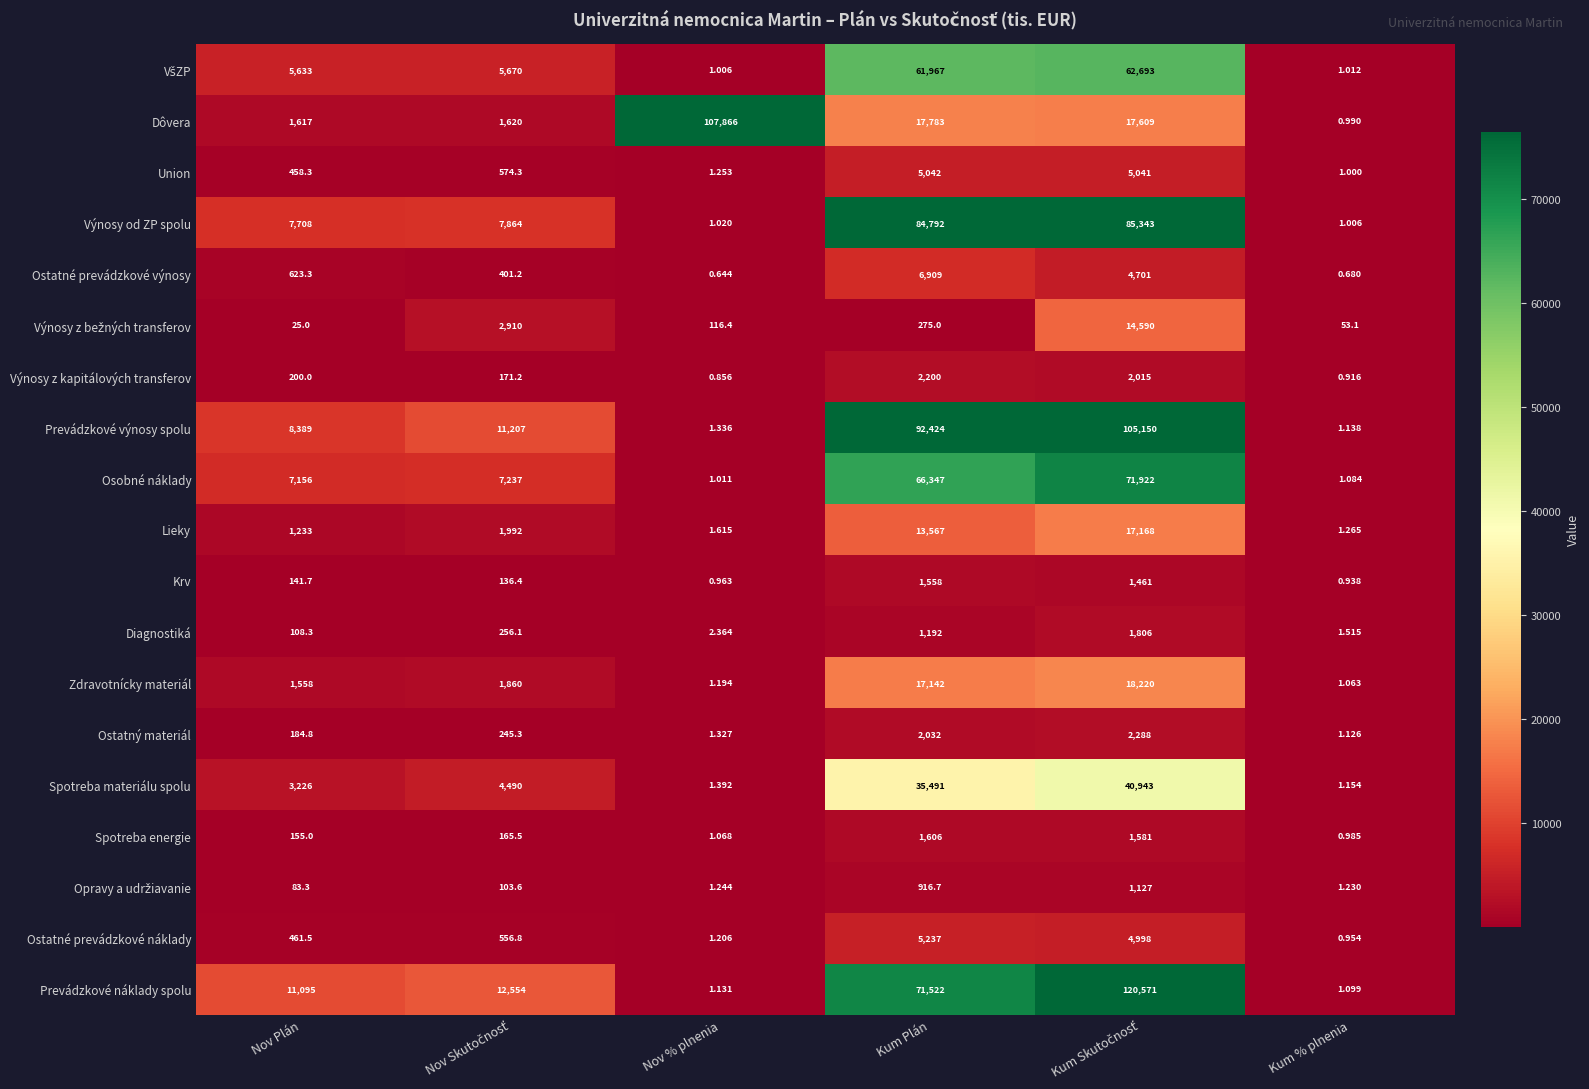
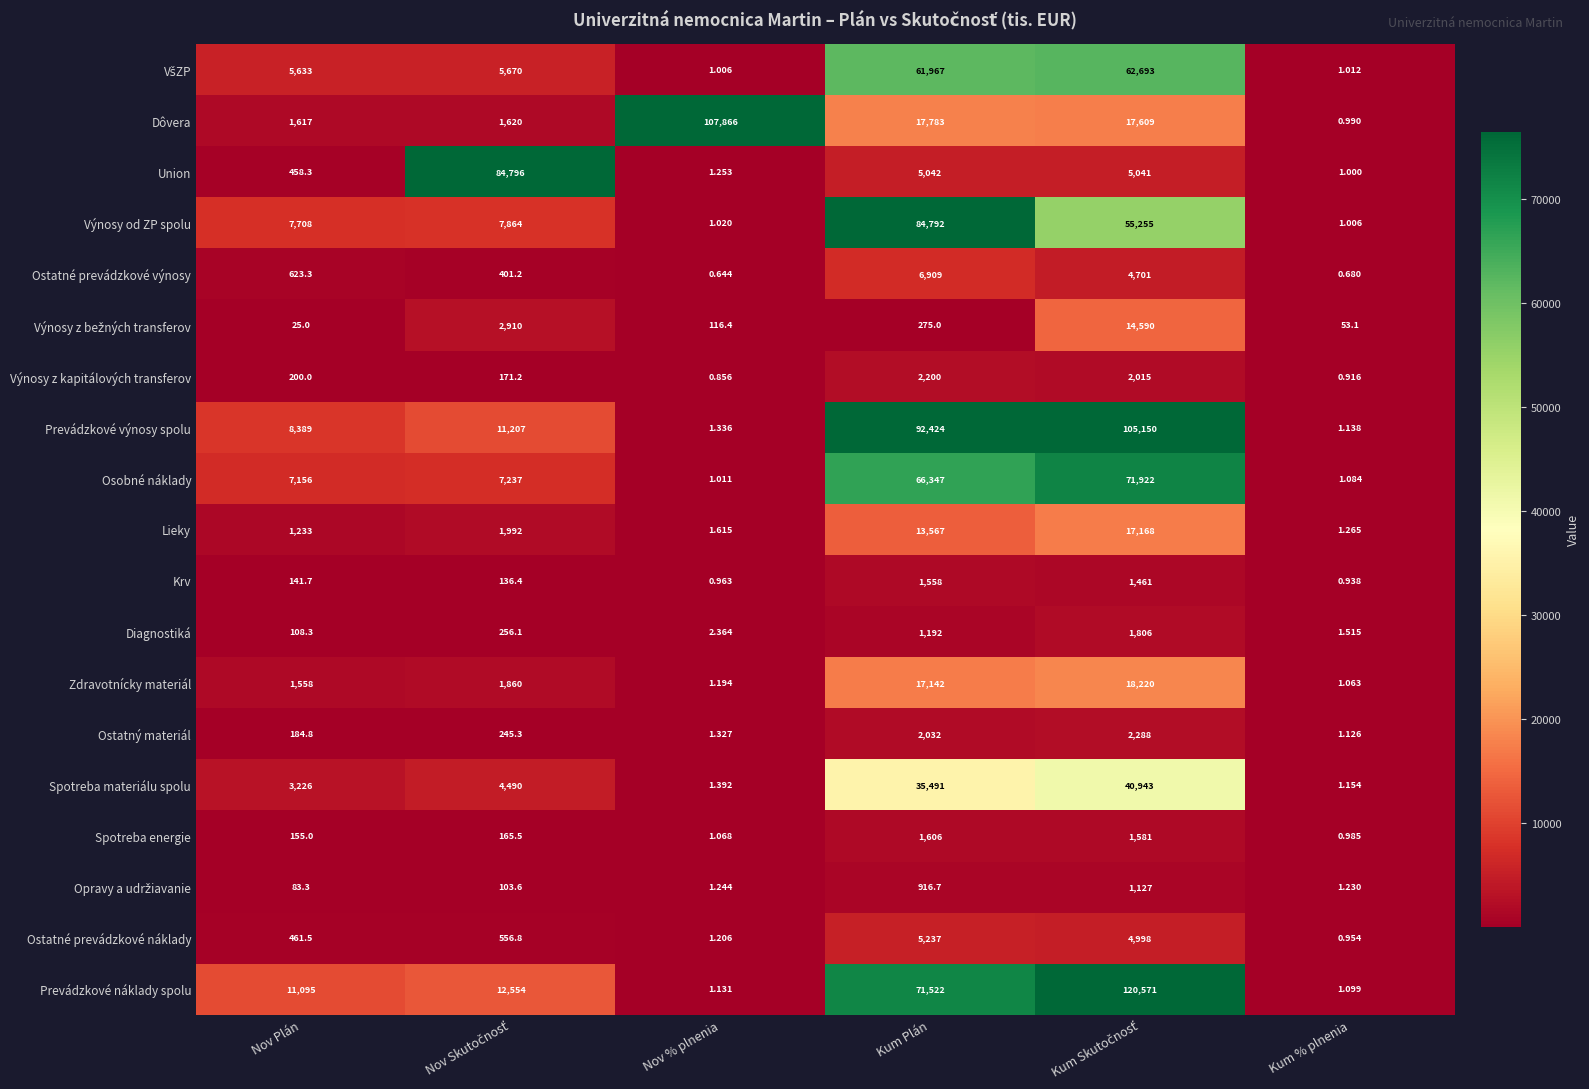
  {
    "VšZP": {
      "Nov Plán": "5,633",
      "Nov Skutočnosť": "5,670",
      "Nov % plnenia": "1.006",
      "Kum Plán": "61,967",
      "Kum Skutočnosť": "62,693",
      "Kum % plnenia": "1.012"
    },
    "Dôvera": {
      "Nov Plán": "1,617",
      "Nov Skutočnosť": "1,620",
      "Nov % plnenia": "107,866",
      "Kum Plán": "17,783",
      "Kum Skutočnosť": "17,609",
      "Kum % plnenia": "0.990"
    },
    "Union": {
      "Nov Plán": "458.3",
-     "Nov Skutočnosť": "574.3",
+     "Nov Skutočnosť": "84,796",
      "Nov % plnenia": "1.253",
      "Kum Plán": "5,042",
      "Kum Skutočnosť": "5,041",
      "Kum % plnenia": "1.000"
    },
    "Výnosy od ZP spolu": {
      "Nov Plán": "7,708",
      "Nov Skutočnosť": "7,864",
      "Nov % plnenia": "1.020",
      "Kum Plán": "84,792",
-     "Kum Skutočnosť": "85,343",
+     "Kum Skutočnosť": "55,255",
      "Kum % plnenia": "1.006"
    },
    "Ostatné prevádzkové výnosy": {
      "Nov Plán": "623.3",
      "Nov Skutočnosť": "401.2",
      "Nov % plnenia": "0.644",
      "Kum Plán": "6,909",
      "Kum Skutočnosť": "4,701",
      "Kum % plnenia": "0.680"
    },
    "Výnosy z bežných transferov": {
      "Nov Plán": "25.0",
      "Nov Skutočnosť": "2,910",
      "Nov % plnenia": "116.4",
      "Kum Plán": "275.0",
      "Kum Skutočnosť": "14,590",
      "Kum % plnenia": "53.1"
    },
    "Výnosy z kapitálových transferov": {
      "Nov Plán": "200.0",
      "Nov Skutočnosť": "171.2",
      "Nov % plnenia": "0.856",
      "Kum Plán": "2,200",
      "Kum Skutočnosť": "2,015",
      "Kum % plnenia": "0.916"
    },
    "Prevádzkové výnosy spolu": {
      "Nov Plán": "8,389",
      "Nov Skutočnosť": "11,207",
      "Nov % plnenia": "1.336",
      "Kum Plán": "92,424",
      "Kum Skutočnosť": "105,150",
      "Kum % plnenia": "1.138"
    },
    "Osobné náklady": {
      "Nov Plán": "7,156",
      "Nov Skutočnosť": "7,237",
      "Nov % plnenia": "1.011",
      "Kum Plán": "66,347",
      "Kum Skutočnosť": "71,922",
      "Kum % plnenia": "1.084"
    },
    "Lieky": {
      "Nov Plán": "1,233",
      "Nov Skutočnosť": "1,992",
      "Nov % plnenia": "1.615",
      "Kum Plán": "13,567",
      "Kum Skutočnosť": "17,168",
      "Kum % plnenia": "1.265"
    },
    "Krv": {
      "Nov Plán": "141.7",
      "Nov Skutočnosť": "136.4",
      "Nov % plnenia": "0.963",
      "Kum Plán": "1,558",
      "Kum Skutočnosť": "1,461",
      "Kum % plnenia": "0.938"
    },
    "Diagnostiká": {
      "Nov Plán": "108.3",
      "Nov Skutočnosť": "256.1",
      "Nov % plnenia": "2.364",
      "Kum Plán": "1,192",
      "Kum Skutočnosť": "1,806",
      "Kum % plnenia": "1.515"
    },
    "Zdravotnícky materiál": {
      "Nov Plán": "1,558",
      "Nov Skutočnosť": "1,860",
      "Nov % plnenia": "1.194",
      "Kum Plán": "17,142",
      "Kum Skutočnosť": "18,220",
      "Kum % plnenia": "1.063"
    },
    "Ostatný materiál": {
      "Nov Plán": "184.8",
      "Nov Skutočnosť": "245.3",
      "Nov % plnenia": "1.327",
      "Kum Plán": "2,032",
      "Kum Skutočnosť": "2,288",
      "Kum % plnenia": "1.126"
    },
    "Spotreba materiálu spolu": {
      "Nov Plán": "3,226",
      "Nov Skutočnosť": "4,490",
      "Nov % plnenia": "1.392",
      "Kum Plán": "35,491",
      "Kum Skutočnosť": "40,943",
      "Kum % plnenia": "1.154"
    },
    "Spotreba energie": {
      "Nov Plán": "155.0",
      "Nov Skutočnosť": "165.5",
      "Nov % plnenia": "1.068",
      "Kum Plán": "1,606",
      "Kum Skutočnosť": "1,581",
      "Kum % plnenia": "0.985"
    },
    "Opravy a udržiavanie": {
      "Nov Plán": "83.3",
      "Nov Skutočnosť": "103.6",
      "Nov % plnenia": "1.244",
      "Kum Plán": "916.7",
      "Kum Skutočnosť": "1,127",
      "Kum % plnenia": "1.230"
    },
    "Ostatné prevádzkové náklady": {
      "Nov Plán": "461.5",
      "Nov Skutočnosť": "556.8",
      "Nov % plnenia": "1.206",
      "Kum Plán": "5,237",
      "Kum Skutočnosť": "4,998",
      "Kum % plnenia": "0.954"
    },
    "Prevádzkové náklady spolu": {
      "Nov Plán": "11,095",
      "Nov Skutočnosť": "12,554",
      "Nov % plnenia": "1.131",
      "Kum Plán": "71,522",
      "Kum Skutočnosť": "120,571",
      "Kum % plnenia": "1.099"
    }
  }
